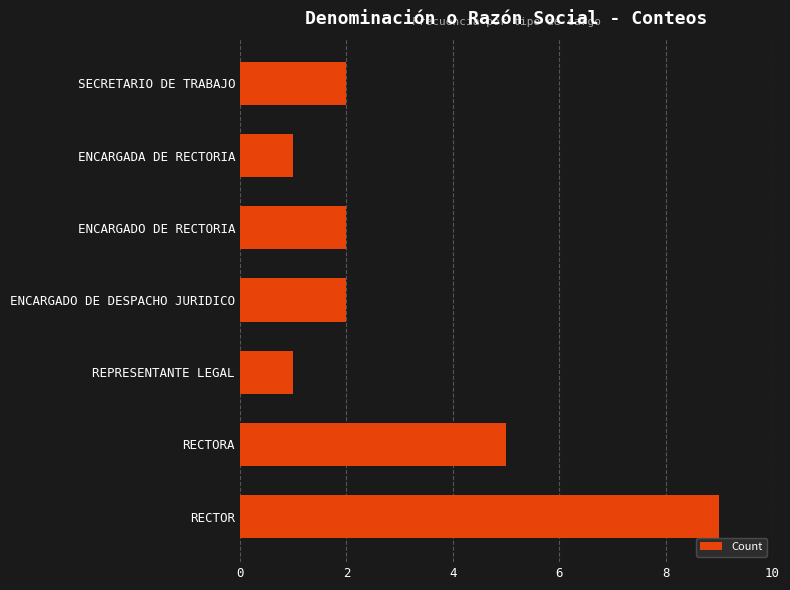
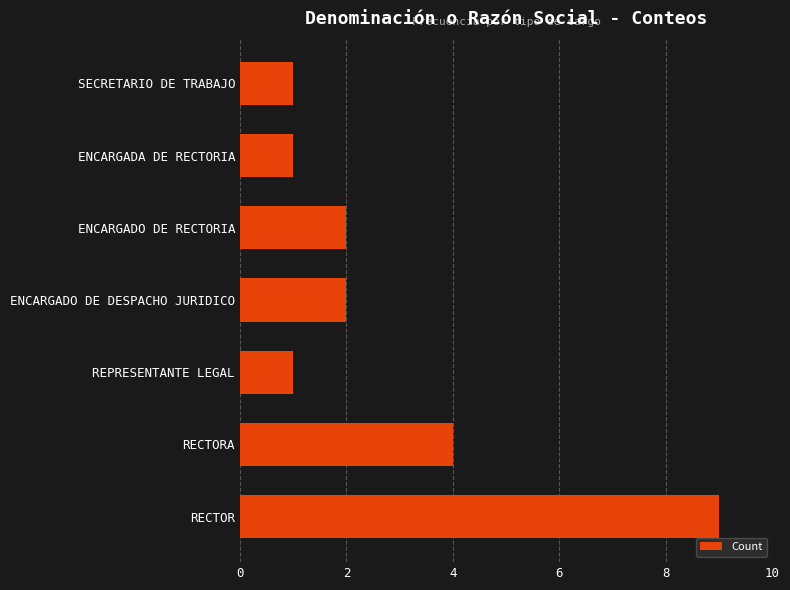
  {
-   "SECRETARIO DE TRABAJO": 2,
+   "SECRETARIO DE TRABAJO": 1,
    "ENCARGADA DE RECTORIA": 1,
    "ENCARGADO DE RECTORIA": 2,
    "ENCARGADO DE DESPACHO JURIDICO": 2,
    "REPRESENTANTE LEGAL": 1,
-   "RECTORA": 5,
+   "RECTORA": 4,
    "RECTOR": 9
  }
